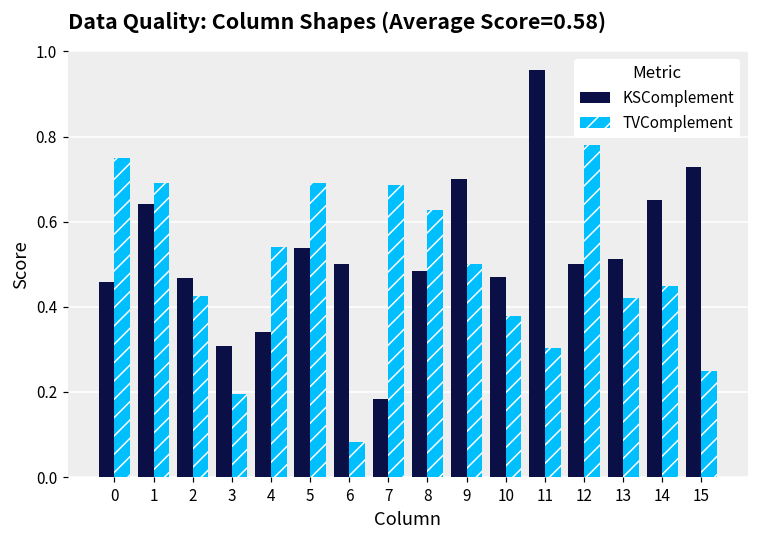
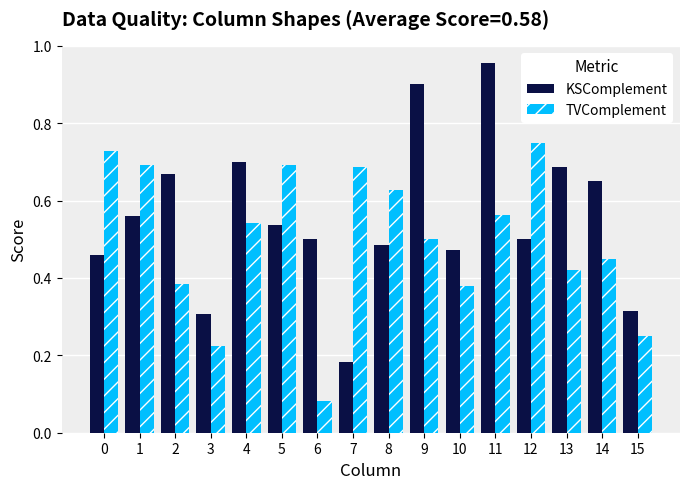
  {
    "KSComplement": {
      "0": 0.46,
-     "1": 0.64,
-     "2": 0.47,
+     "1": 0.56,
+     "2": 0.67,
      "3": 0.31,
-     "4": 0.34,
+     "4": 0.70,
      "5": 0.54,
      "6": 0.50,
      "7": 0.18,
      "8": 0.48,
-     "9": 0.7,
+     "9": 0.9,
      "10": 0.47,
      "11": 0.96,
      "12": 0.50,
-     "13": 0.51,
+     "13": 0.69,
      "14": 0.65,
-     "15": 0.73
+     "15": 0.31
    },
    "TVComplement": {
-     "0": 0.75,
+     "0": 0.73,
      "1": 0.69,
-     "2": 0.43,
-     "3": 0.20,
+     "2": 0.39,
+     "3": 0.23,
      "4": 0.54,
      "5": 0.69,
      "6": 0.08,
      "7": 0.69,
      "8": 0.63,
      "9": 0.50,
      "10": 0.38,
-     "11": 0.30,
-     "12": 0.78,
+     "11": 0.56,
+     "12": 0.75,
      "13": 0.42,
      "14": 0.45,
      "15": 0.25
    }
  }
